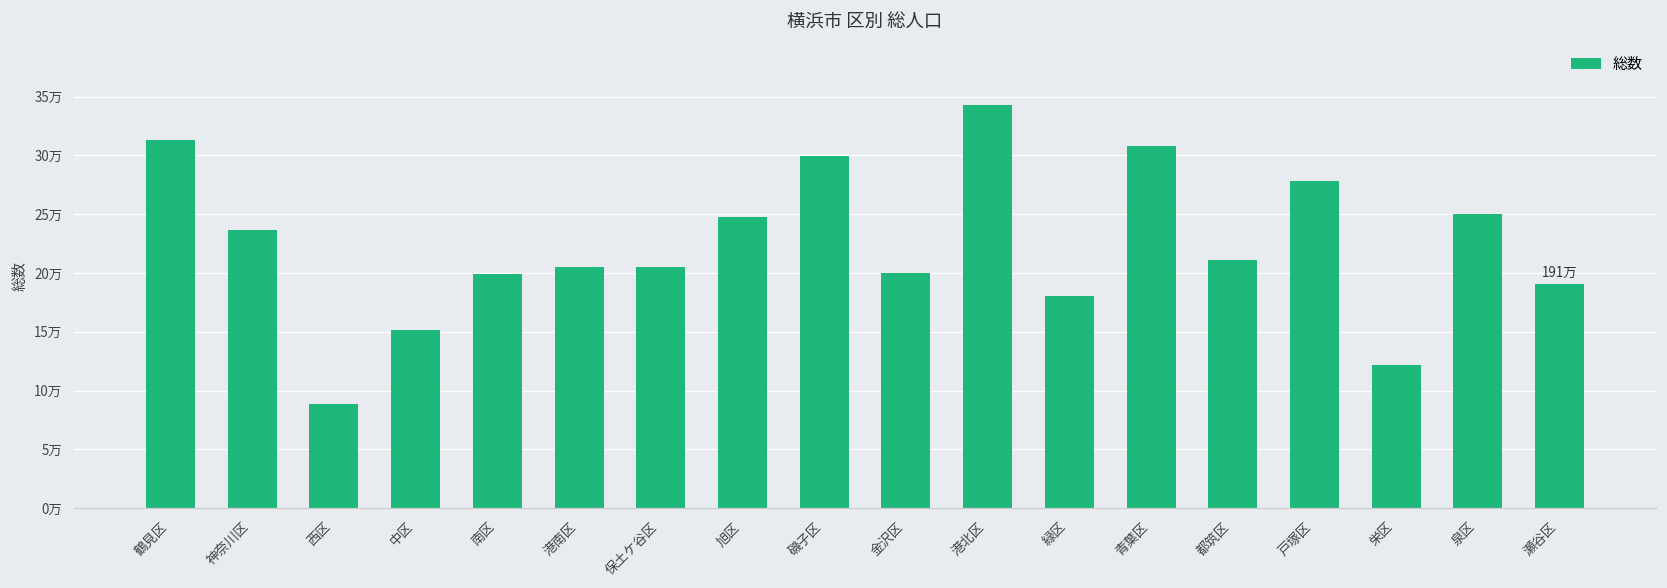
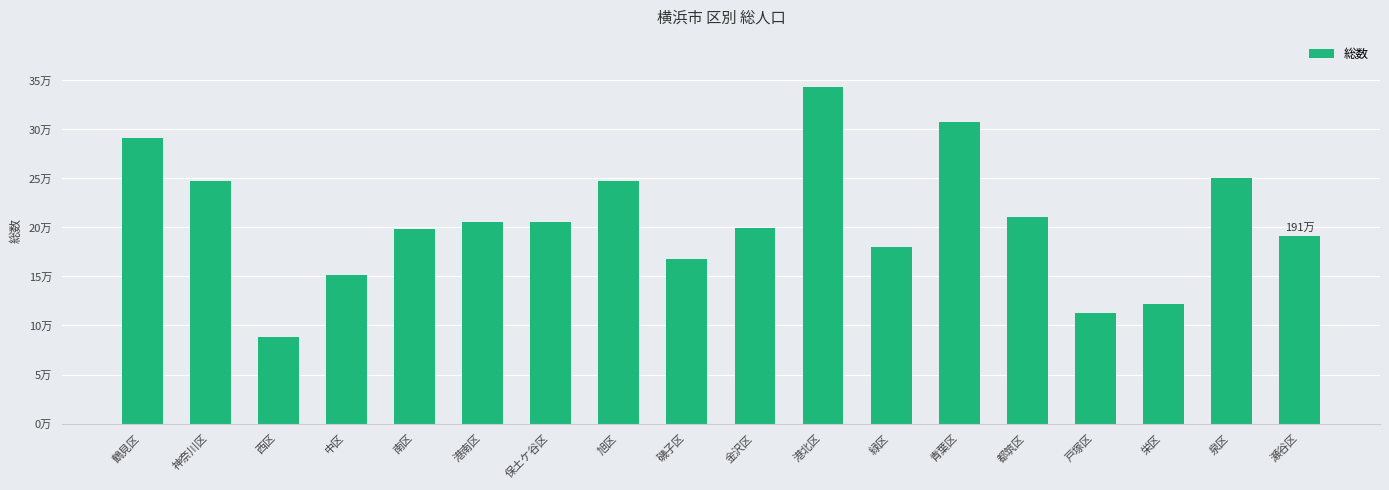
  {
-   "鶴見区": "31万",
-   "神奈川区": "24万",
+   "鶴見区": "29万",
+   "神奈川区": "25万",
    "西区": "9万",
    "中区": "15万",
    "南区": "20万",
    "港南区": "21万",
    "保土ケ谷区": "21万",
    "旭区": "25万",
-   "磯子区": "30万",
+   "磯子区": "17万",
    "金沢区": "20万",
    "港北区": "34万",
    "緑区": "18万",
    "青葉区": "31万",
    "都筑区": "21万",
-   "戸塚区": "28万",
+   "戸塚区": "11万",
    "栄区": "12万",
    "泉区": "25万"
  }
